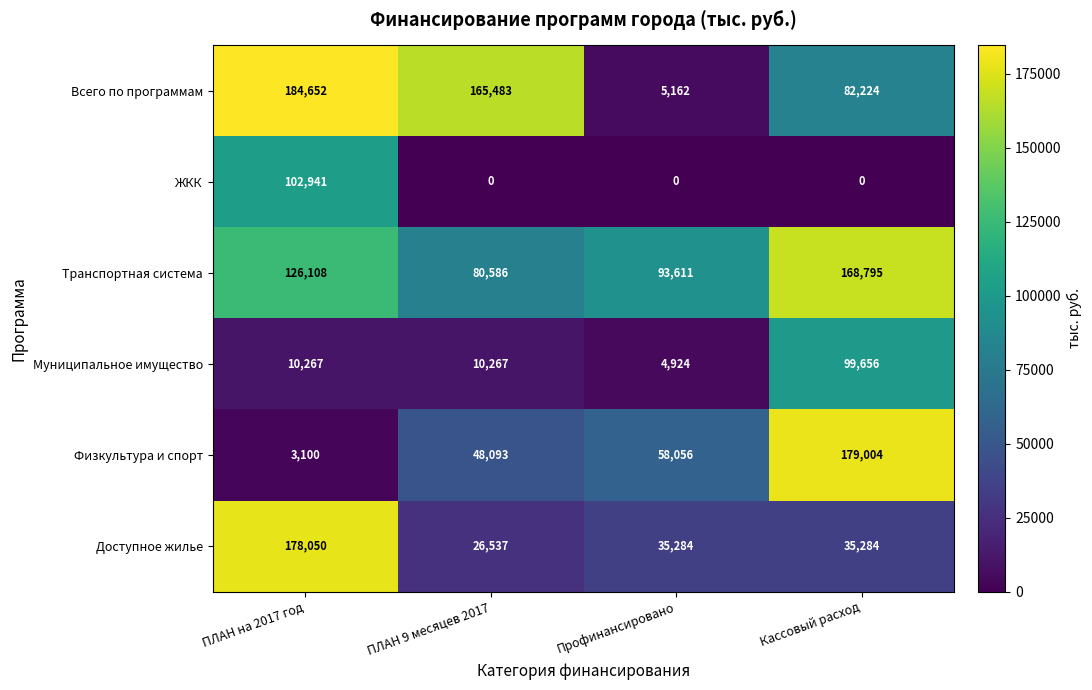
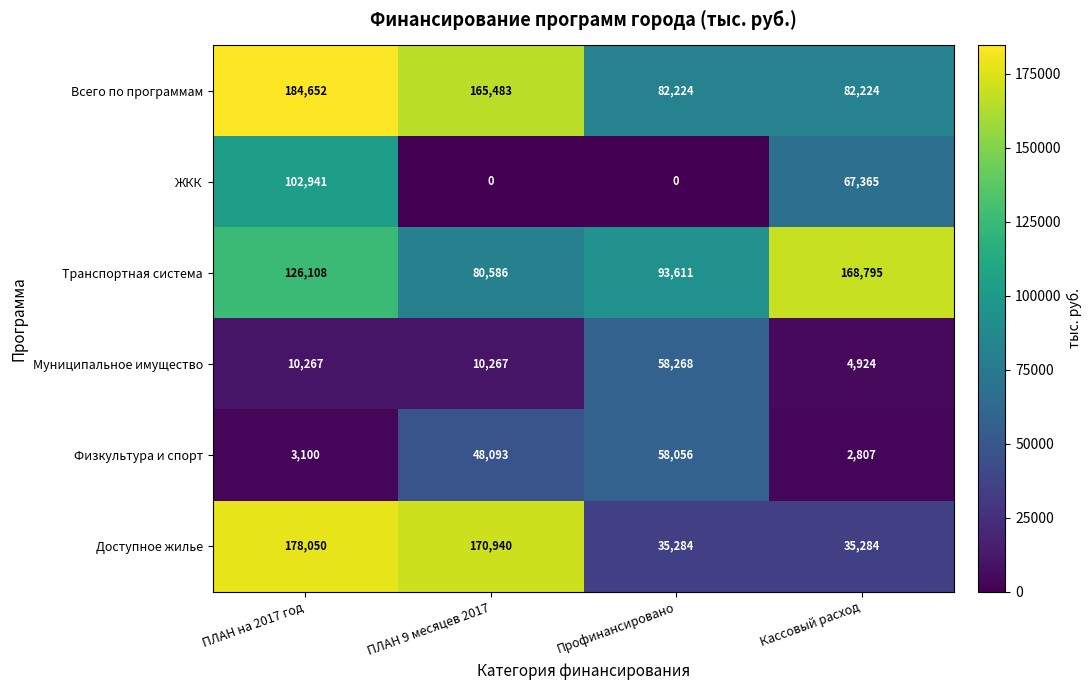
  {
    "Всего по программам": {
      "ПЛАН на 2017 год": "184,652",
      "ПЛАН 9 месяцев 2017": "165,483",
-     "Профинансировано": "5,162",
+     "Профинансировано": "82,224",
      "Кассовый расход": "82,224"
    },
    "ЖКК": {
      "ПЛАН на 2017 год": "102,941",
      "ПЛАН 9 месяцев 2017": "0",
      "Профинансировано": "0",
-     "Кассовый расход": "0"
+     "Кассовый расход": "67,365"
    },
    "Транспортная система": {
      "ПЛАН на 2017 год": "126,108",
      "ПЛАН 9 месяцев 2017": "80,586",
      "Профинансировано": "93,611",
      "Кассовый расход": "168,795"
    },
    "Муниципальное имущество": {
      "ПЛАН на 2017 год": "10,267",
      "ПЛАН 9 месяцев 2017": "10,267",
-     "Профинансировано": "4,924",
-     "Кассовый расход": "99,656"
+     "Профинансировано": "58,268",
+     "Кассовый расход": "4,924"
    },
    "Физкультура и спорт": {
      "ПЛАН на 2017 год": "3,100",
      "ПЛАН 9 месяцев 2017": "48,093",
      "Профинансировано": "58,056",
-     "Кассовый расход": "179,004"
+     "Кассовый расход": "2,807"
    },
    "Доступное жилье": {
      "ПЛАН на 2017 год": "178,050",
-     "ПЛАН 9 месяцев 2017": "26,537",
+     "ПЛАН 9 месяцев 2017": "170,940",
      "Профинансировано": "35,284",
      "Кассовый расход": "35,284"
    }
  }
